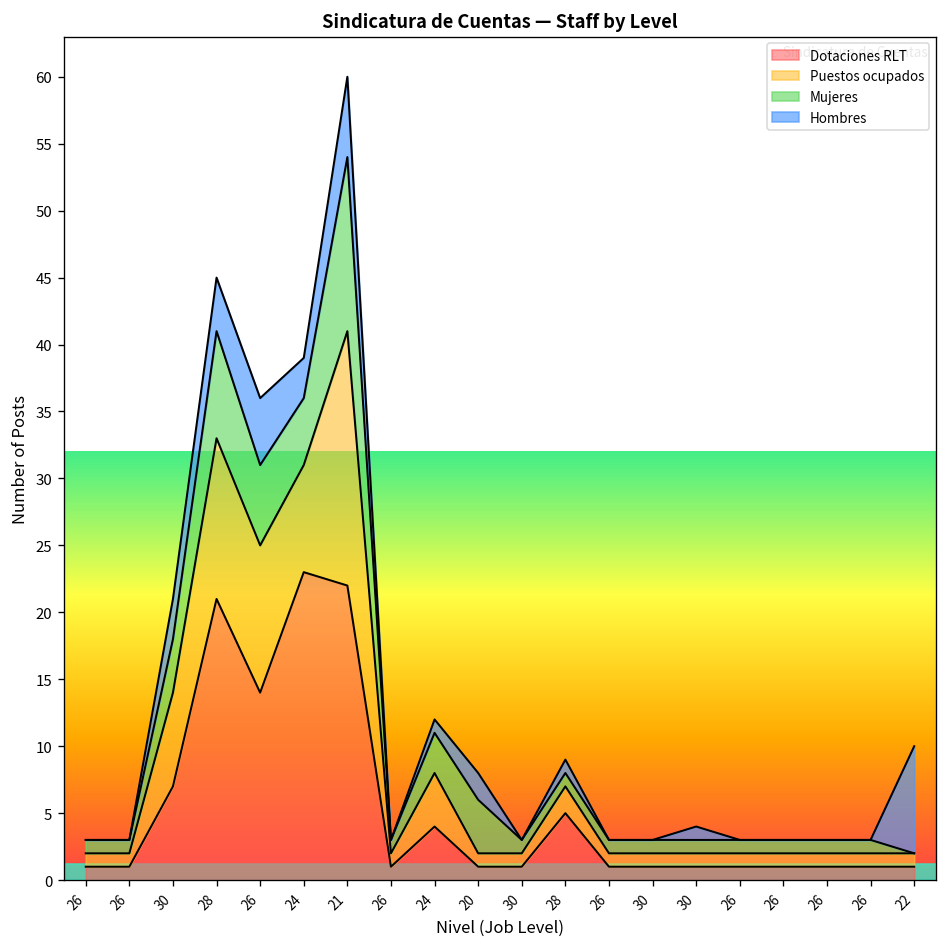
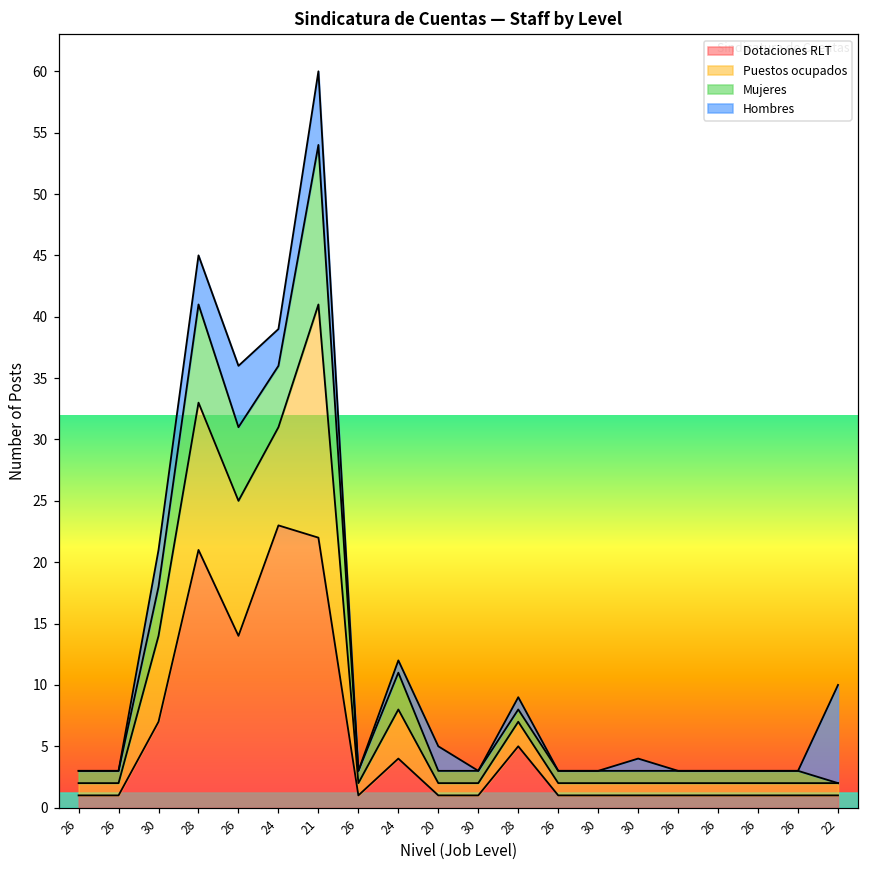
  {
    "Dotaciones RLT": {
      "21": 22
    },
    "Puestos ocupados": {
      "21": 19,
      "20": 1
    },
    "Mujeres": {
      "21": 13,
-     "20": 4
+     "20": 1
    },
    "Hombres": {
      "21": 6,
      "20": 2,
      "22": 8
    }
  }
